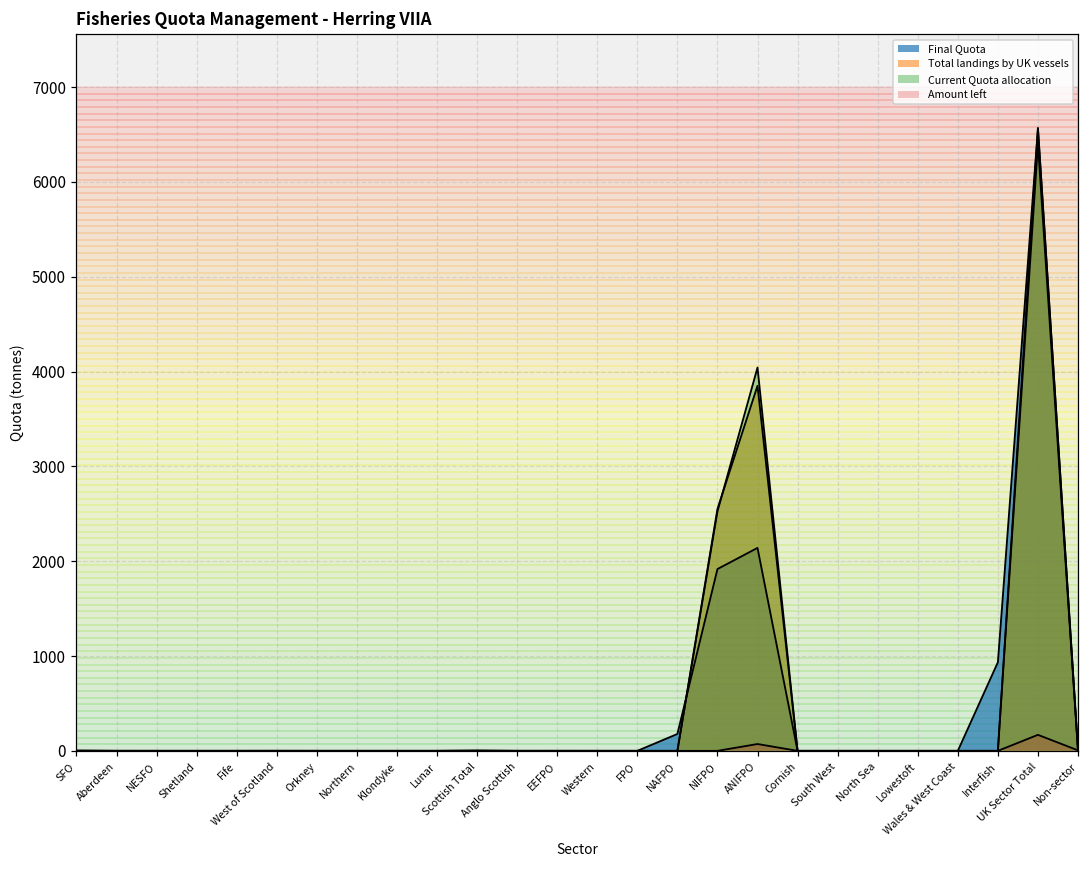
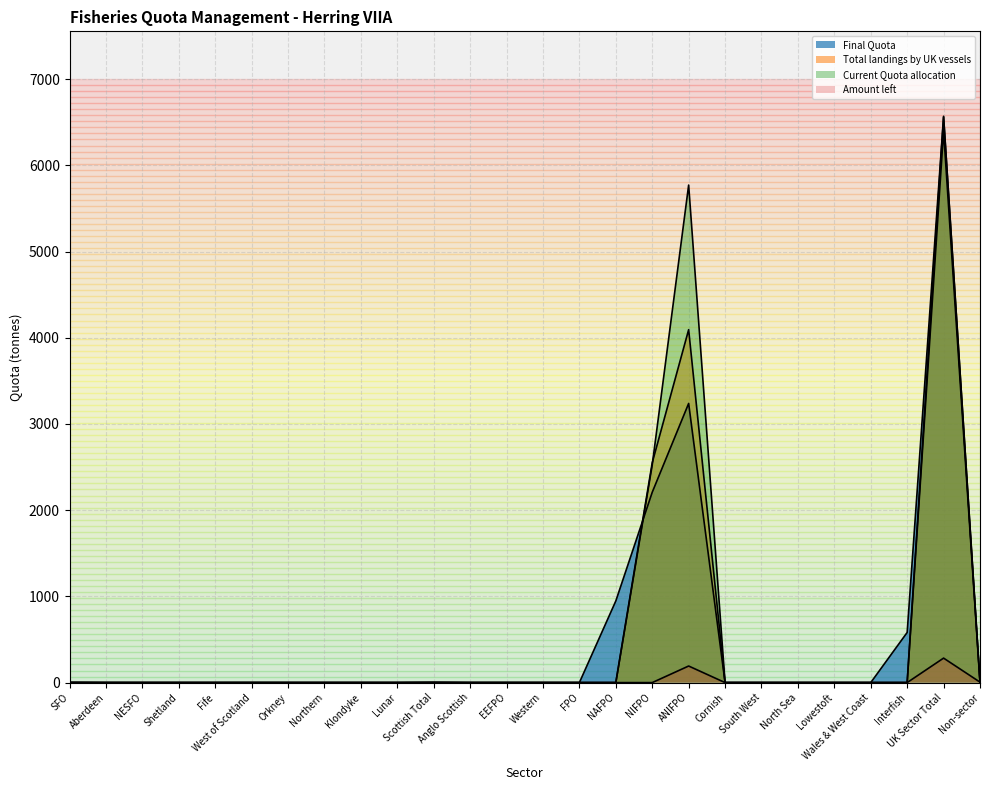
  {
    "Final Quota": {
-     "NAFPO": 200,
-     "NIFPO": 1900,
-     "ANIFPO": 2100,
-     "Interfish": 900
+     "NAFPO": 900,
+     "NIFPO": 2200,
+     "ANIFPO": 3200,
+     "Interfish": 600
    },
    "Total landings by UK vessels": {
-     "ANIFPO": 3800,
+     "ANIFPO": 4100,
      "UK Sector Total": 6400
    },
    "Current Quota allocation": {
-     "ANIFPO": 4000
+     "ANIFPO": 5800
    },
    "Amount left": {
      "NIFPO": 0,
-     "ANIFPO": 100,
-     "UK Sector Total": 200
+     "ANIFPO": 200,
+     "UK Sector Total": 300
    }
  }
